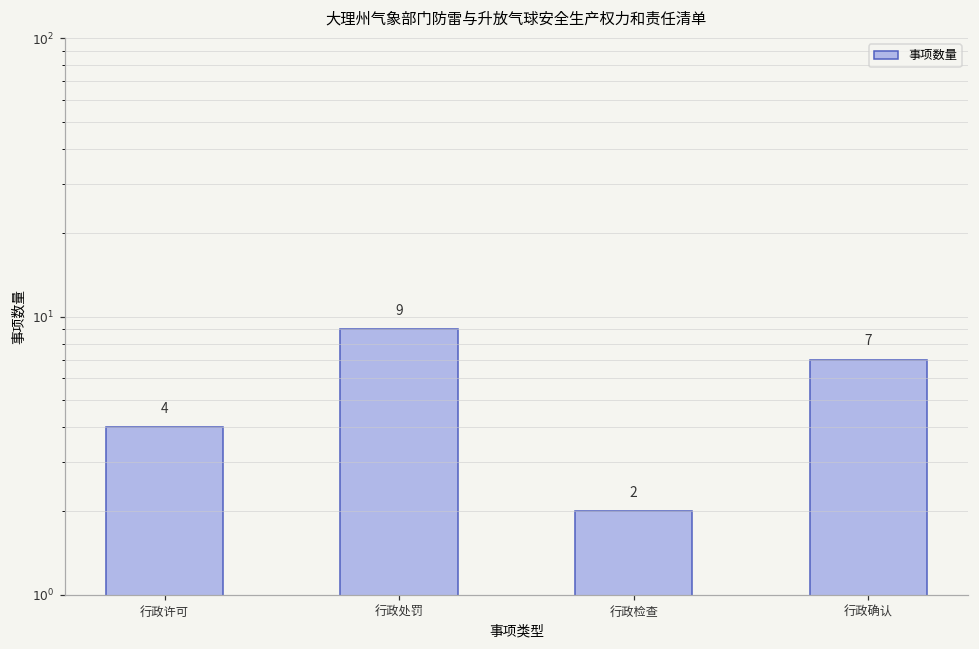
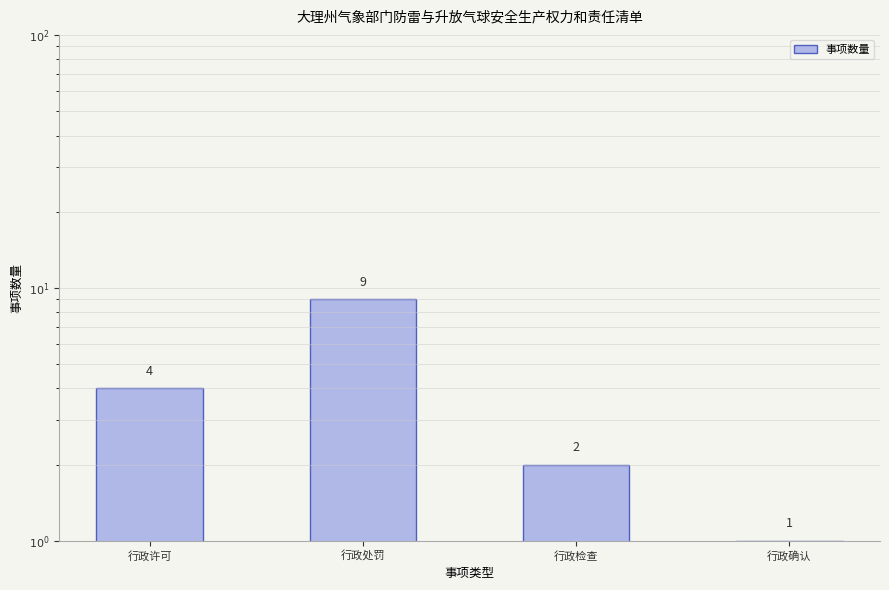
  {
    "行政许可": 4,
    "行政处罚": 9,
    "行政检查": 2,
-   "行政确认": 7
+   "行政确认": 1
  }
